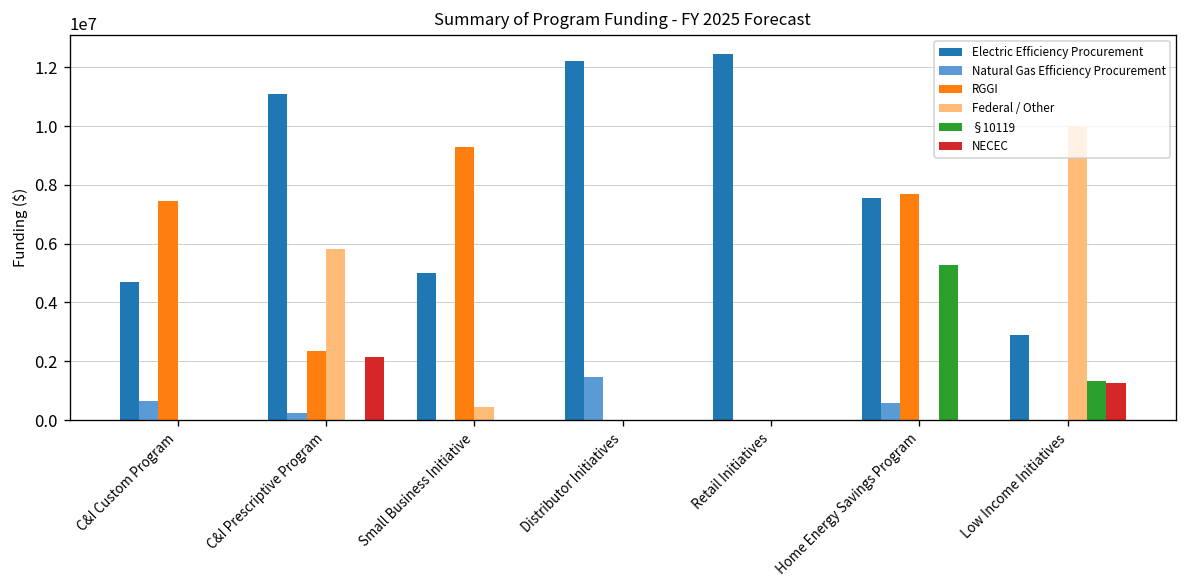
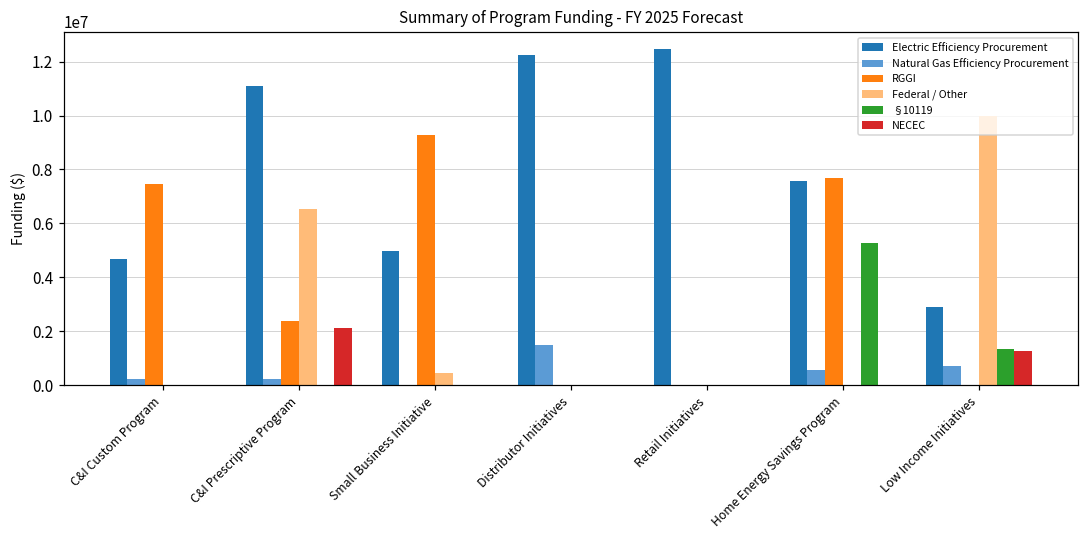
  {
    "Electric Efficiency Procurement": {
      "C&I Custom Program": 4700000,
      "C&I Prescriptive Program": 11100000,
      "Small Business Initiative": 5000000,
      "Distributor Initiatives": 12200000,
      "Retail Initiatives": 12500000,
      "Home Energy Savings Program": 7600000,
      "Low Income Initiatives": 2900000
    },
    "Natural Gas Efficiency Procurement": {
-     "C&I Custom Program": 600000,
+     "C&I Custom Program": 200000,
      "C&I Prescriptive Program": 200000,
      "Small Business Initiative": 0,
      "Distributor Initiatives": 1500000,
      "Retail Initiatives": 0,
      "Home Energy Savings Program": 600000,
-     "Low Income Initiatives": 0
+     "Low Income Initiatives": 700000
    },
    "RGGI": {
      "C&I Custom Program": 7500000,
      "C&I Prescriptive Program": 2400000,
      "Small Business Initiative": 9300000,
      "Distributor Initiatives": 0,
      "Retail Initiatives": 0,
      "Home Energy Savings Program": 7700000,
      "Low Income Initiatives": 0
    },
    "Federal / Other": {
      "C&I Custom Program": 0,
-     "C&I Prescriptive Program": 5800000,
+     "C&I Prescriptive Program": 6500000,
      "Small Business Initiative": 500000,
      "Distributor Initiatives": 0,
      "Retail Initiatives": 0,
      "Home Energy Savings Program": 0
    },
    "§10119": {
      "C&I Custom Program": 0,
      "C&I Prescriptive Program": 0,
      "Small Business Initiative": 0,
      "Distributor Initiatives": 0,
      "Retail Initiatives": 0,
      "Home Energy Savings Program": 5300000,
      "Low Income Initiatives": 1300000
    },
    "NECEC": {
      "C&I Custom Program": 0,
      "C&I Prescriptive Program": 2100000,
      "Small Business Initiative": 0,
      "Distributor Initiatives": 0,
      "Retail Initiatives": 0,
      "Home Energy Savings Program": 0,
      "Low Income Initiatives": 1300000
    }
  }
